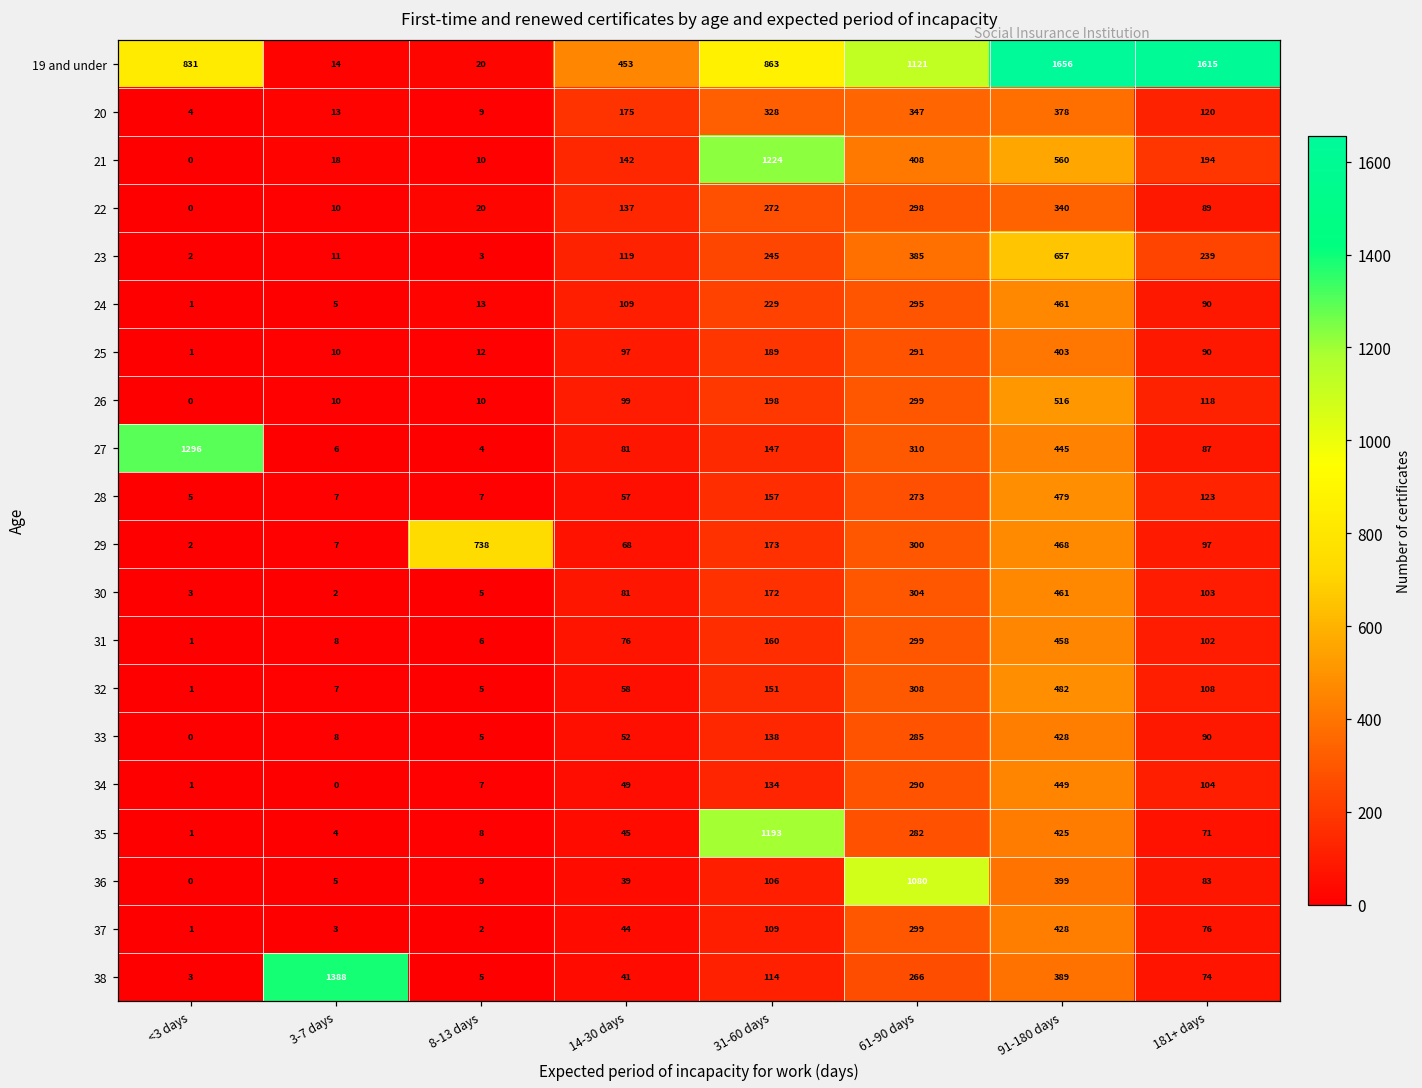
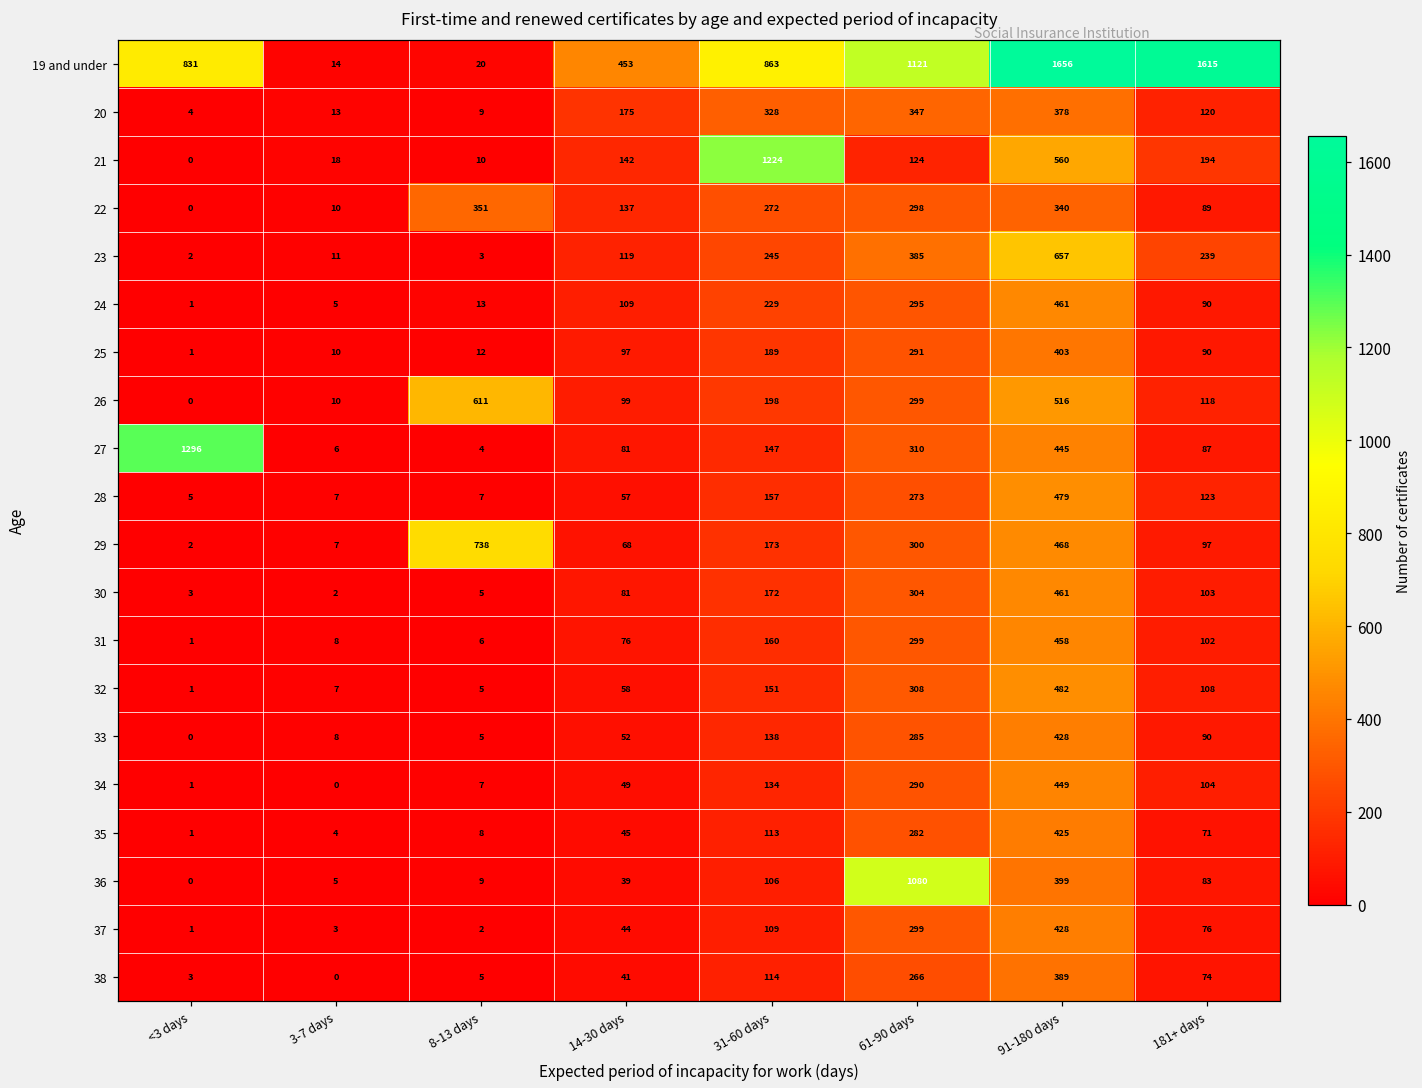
  {
    "19 and under": {
      "<3 days": 831,
      "3-7 days": 14,
      "8-13 days": 20,
      "14-30 days": 453,
      "31-60 days": 863,
      "61-90 days": 1121,
      "91-180 days": 1656,
      "181+ days": 1615
    },
    "20": {
      "<3 days": 4,
      "3-7 days": 13,
      "8-13 days": 9,
      "14-30 days": 175,
      "31-60 days": 328,
      "61-90 days": 347,
      "91-180 days": 378,
      "181+ days": 120
    },
    "21": {
      "<3 days": 0,
      "3-7 days": 18,
      "8-13 days": 10,
      "14-30 days": 142,
      "31-60 days": 1224,
-     "61-90 days": 408,
+     "61-90 days": 124,
      "91-180 days": 560,
      "181+ days": 194
    },
    "22": {
      "<3 days": 0,
      "3-7 days": 10,
-     "8-13 days": 20,
+     "8-13 days": 351,
      "14-30 days": 137,
      "31-60 days": 272,
      "61-90 days": 298,
      "91-180 days": 340,
      "181+ days": 89
    },
    "23": {
      "<3 days": 2,
      "3-7 days": 11,
      "8-13 days": 3,
      "14-30 days": 119,
      "31-60 days": 245,
      "61-90 days": 385,
      "91-180 days": 657,
      "181+ days": 239
    },
    "24": {
      "<3 days": 1,
      "3-7 days": 5,
      "8-13 days": 13,
      "14-30 days": 109,
      "31-60 days": 229,
      "61-90 days": 295,
      "91-180 days": 461,
      "181+ days": 90
    },
    "25": {
      "<3 days": 1,
      "3-7 days": 10,
      "8-13 days": 12,
      "14-30 days": 97,
      "31-60 days": 189,
      "61-90 days": 291,
      "91-180 days": 403,
      "181+ days": 90
    },
    "26": {
      "<3 days": 0,
      "3-7 days": 10,
-     "8-13 days": 10,
+     "8-13 days": 611,
      "14-30 days": 99,
      "31-60 days": 198,
      "61-90 days": 299,
      "91-180 days": 516,
      "181+ days": 118
    },
    "27": {
      "<3 days": 1296,
      "3-7 days": 6,
      "8-13 days": 4,
      "14-30 days": 81,
      "31-60 days": 147,
      "61-90 days": 310,
      "91-180 days": 445,
      "181+ days": 87
    },
    "28": {
      "<3 days": 5,
      "3-7 days": 7,
      "8-13 days": 7,
      "14-30 days": 57,
      "31-60 days": 157,
      "61-90 days": 273,
      "91-180 days": 479,
      "181+ days": 123
    },
    "29": {
      "<3 days": 2,
      "3-7 days": 7,
      "8-13 days": 738,
      "14-30 days": 68,
      "31-60 days": 173,
      "61-90 days": 300,
      "91-180 days": 468,
      "181+ days": 97
    },
    "30": {
      "<3 days": 3,
      "3-7 days": 2,
      "8-13 days": 5,
      "14-30 days": 81,
      "31-60 days": 172,
      "61-90 days": 304,
      "91-180 days": 461,
      "181+ days": 103
    },
    "31": {
      "<3 days": 1,
      "3-7 days": 8,
      "8-13 days": 6,
      "14-30 days": 76,
      "31-60 days": 160,
      "61-90 days": 299,
      "91-180 days": 458,
      "181+ days": 102
    },
    "32": {
      "<3 days": 1,
      "3-7 days": 7,
      "8-13 days": 5,
      "14-30 days": 58,
      "31-60 days": 151,
      "61-90 days": 308,
      "91-180 days": 482,
      "181+ days": 108
    },
    "33": {
      "<3 days": 0,
      "3-7 days": 8,
      "8-13 days": 5,
      "14-30 days": 52,
      "31-60 days": 138,
      "61-90 days": 285,
      "91-180 days": 428,
      "181+ days": 90
    },
    "34": {
      "<3 days": 1,
      "3-7 days": 0,
      "8-13 days": 7,
      "14-30 days": 49,
      "31-60 days": 134,
      "61-90 days": 290,
      "91-180 days": 449,
      "181+ days": 104
    },
    "35": {
      "<3 days": 1,
      "3-7 days": 4,
      "8-13 days": 8,
      "14-30 days": 45,
-     "31-60 days": 1193,
+     "31-60 days": 113,
      "61-90 days": 282,
      "91-180 days": 425,
      "181+ days": 71
    },
    "36": {
      "<3 days": 0,
      "3-7 days": 5,
      "8-13 days": 9,
      "14-30 days": 39,
      "31-60 days": 106,
      "61-90 days": 1080,
      "91-180 days": 399,
      "181+ days": 83
    },
    "37": {
      "<3 days": 1,
      "3-7 days": 3,
      "8-13 days": 2,
      "14-30 days": 44,
      "31-60 days": 109,
      "61-90 days": 299,
      "91-180 days": 428,
      "181+ days": 76
    },
    "38": {
      "<3 days": 3,
-     "3-7 days": 1388,
+     "3-7 days": 0,
      "8-13 days": 5,
      "14-30 days": 41,
      "31-60 days": 114,
      "61-90 days": 266,
      "91-180 days": 389,
      "181+ days": 74
    }
  }
